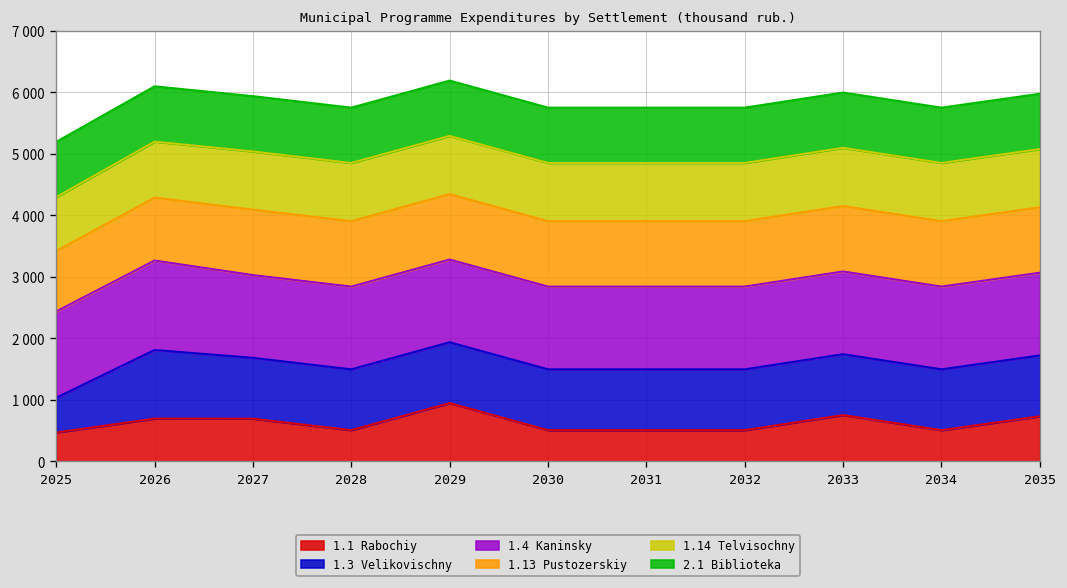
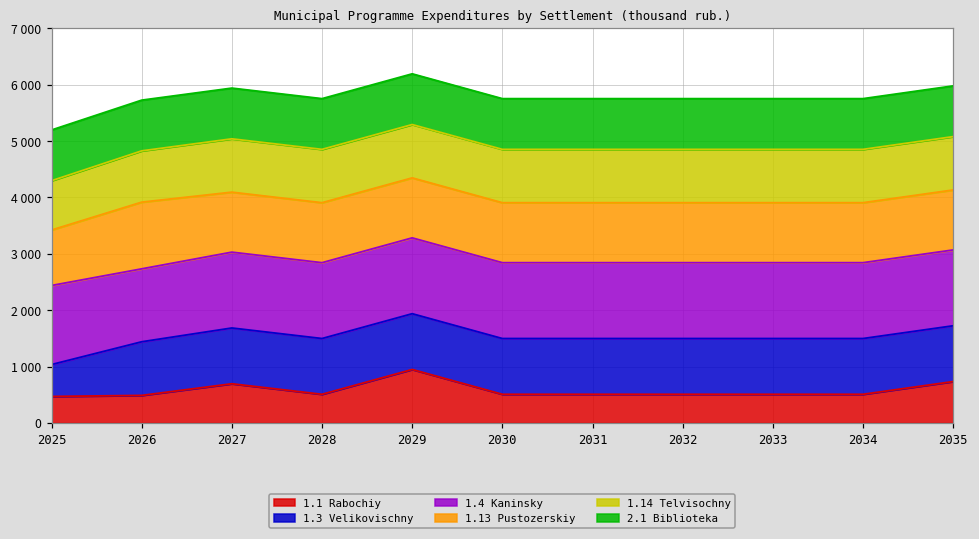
  {
    "1.1 Rabochiy": {
      "2025": 500,
-     "2026": 700,
+     "2026": 500,
      "2027": 700,
      "2028": 500,
      "2029": 900,
      "2030": 500,
      "2031": 500,
      "2032": 500,
-     "2033": 800,
+     "2033": 500,
      "2034": 500,
      "2035": 700
    },
    "1.3 Velikovischny": {
      "2025": 600,
-     "2026": 1100,
+     "2026": 1000,
      "2027": 1000,
      "2028": 1000,
      "2029": 1000,
      "2030": 1000,
      "2031": 1000,
      "2032": 1000,
      "2033": 1000,
      "2034": 1000,
      "2035": 1000
    },
    "1.4 Kaninsky": {
      "2025": 1400,
-     "2026": 1500,
+     "2026": 1300,
      "2027": 1300,
      "2028": 1300,
      "2029": 1300,
      "2030": 1300,
      "2031": 1300,
      "2032": 1300,
      "2033": 1300,
      "2034": 1300,
      "2035": 1300
    },
    "1.13 Pustozerskiy": {
      "2025": 1000,
-     "2026": 1000,
+     "2026": 1200,
      "2027": 1100,
      "2028": 1100,
      "2029": 1100,
      "2030": 1100,
      "2031": 1100,
      "2032": 1100,
      "2033": 1100,
      "2034": 1100,
      "2035": 1100
    },
    "1.14 Telvisochny": {
      "2025": 900,
      "2026": 900,
      "2027": 900,
      "2028": 900,
      "2029": 900,
      "2030": 900,
      "2031": 900,
      "2032": 900,
      "2033": 900,
      "2034": 900,
      "2035": 900
    },
    "2.1 Biblioteka": {
      "2025": 900,
      "2026": 900,
      "2027": 900,
      "2028": 900,
      "2029": 900,
      "2030": 900,
      "2031": 900,
      "2032": 900,
      "2033": 900,
      "2034": 900,
      "2035": 900
    }
  }
